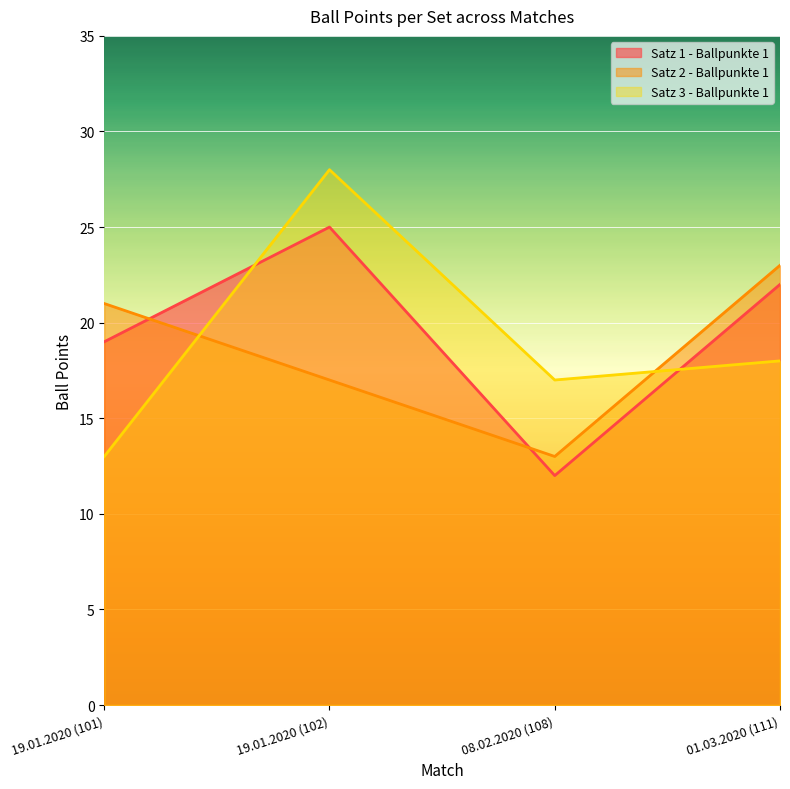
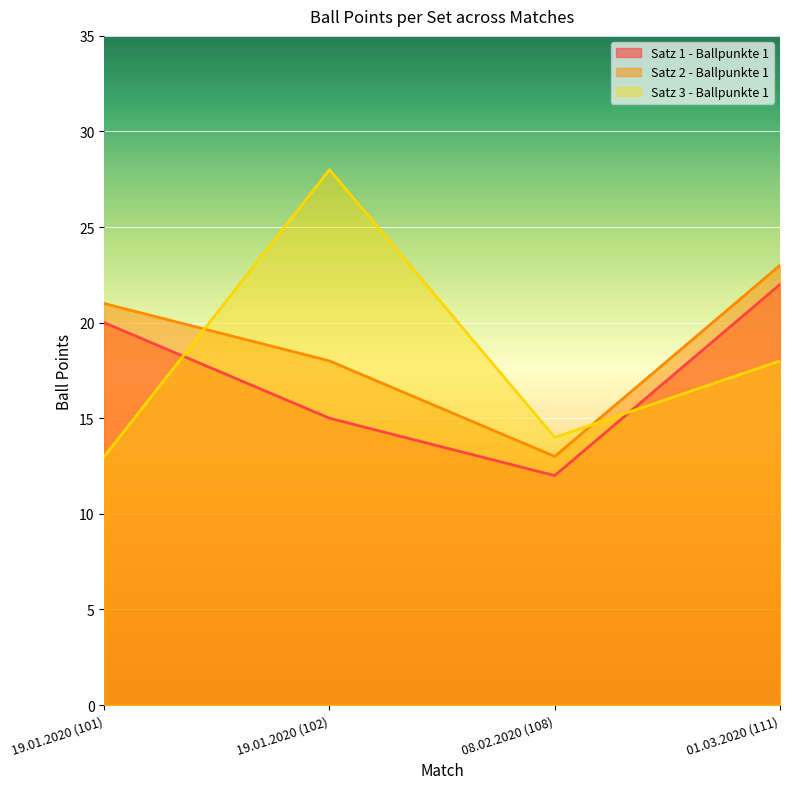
  {
    "Satz 1 - Ballpunkte 1": {
-     "19.01.2020 (101)": 19,
-     "19.01.2020 (102)": 25,
+     "19.01.2020 (101)": 20,
+     "19.01.2020 (102)": 15,
      "08.02.2020 (108)": 12,
      "01.03.2020 (111)": 22
    },
    "Satz 2 - Ballpunkte 1": {
      "19.01.2020 (101)": 21,
-     "19.01.2020 (102)": 17,
+     "19.01.2020 (102)": 18,
      "08.02.2020 (108)": 13,
      "01.03.2020 (111)": 23
    },
    "Satz 3 - Ballpunkte 1": {
      "19.01.2020 (101)": 13,
      "19.01.2020 (102)": 28,
-     "08.02.2020 (108)": 17,
+     "08.02.2020 (108)": 14,
      "01.03.2020 (111)": 18
    }
  }
